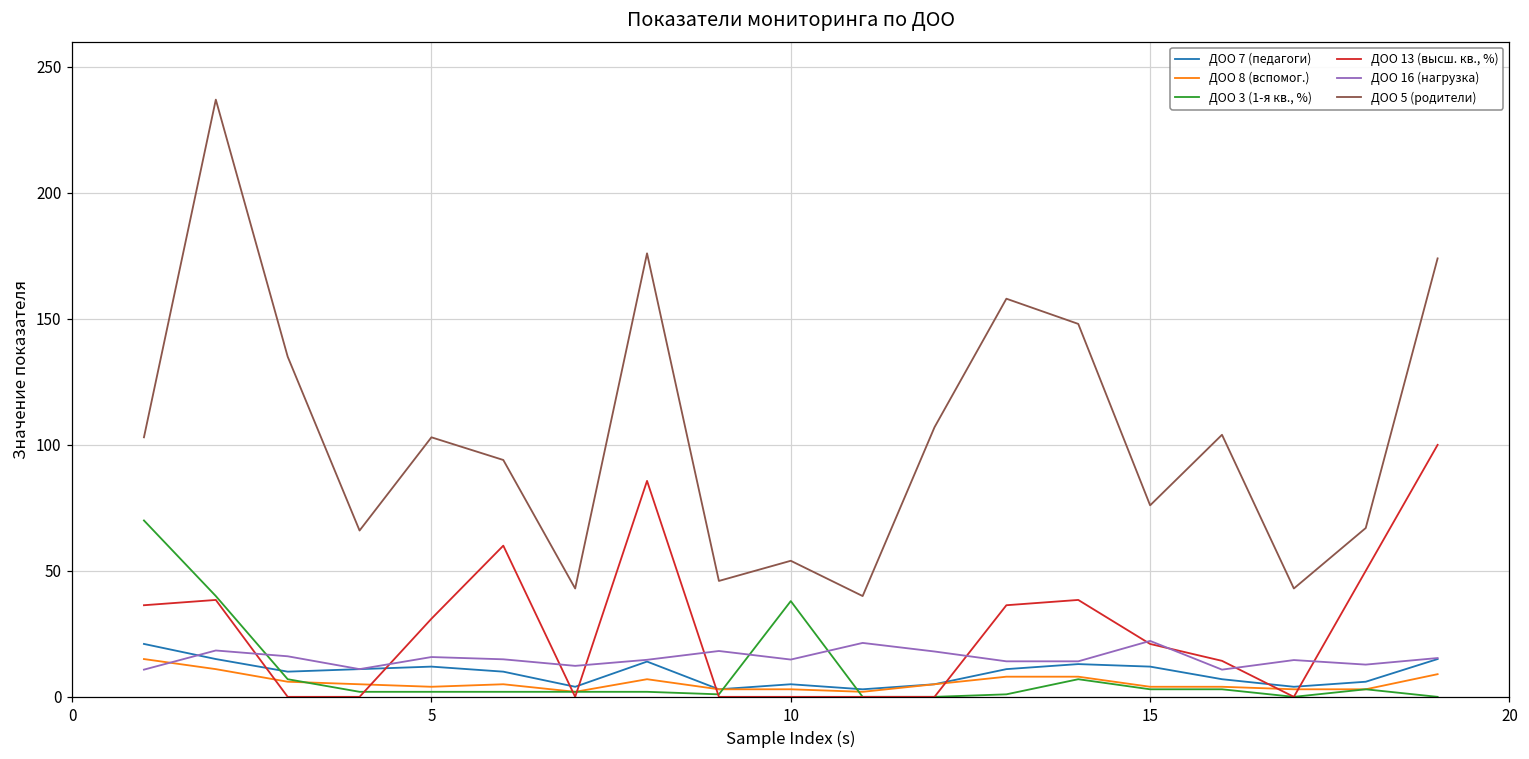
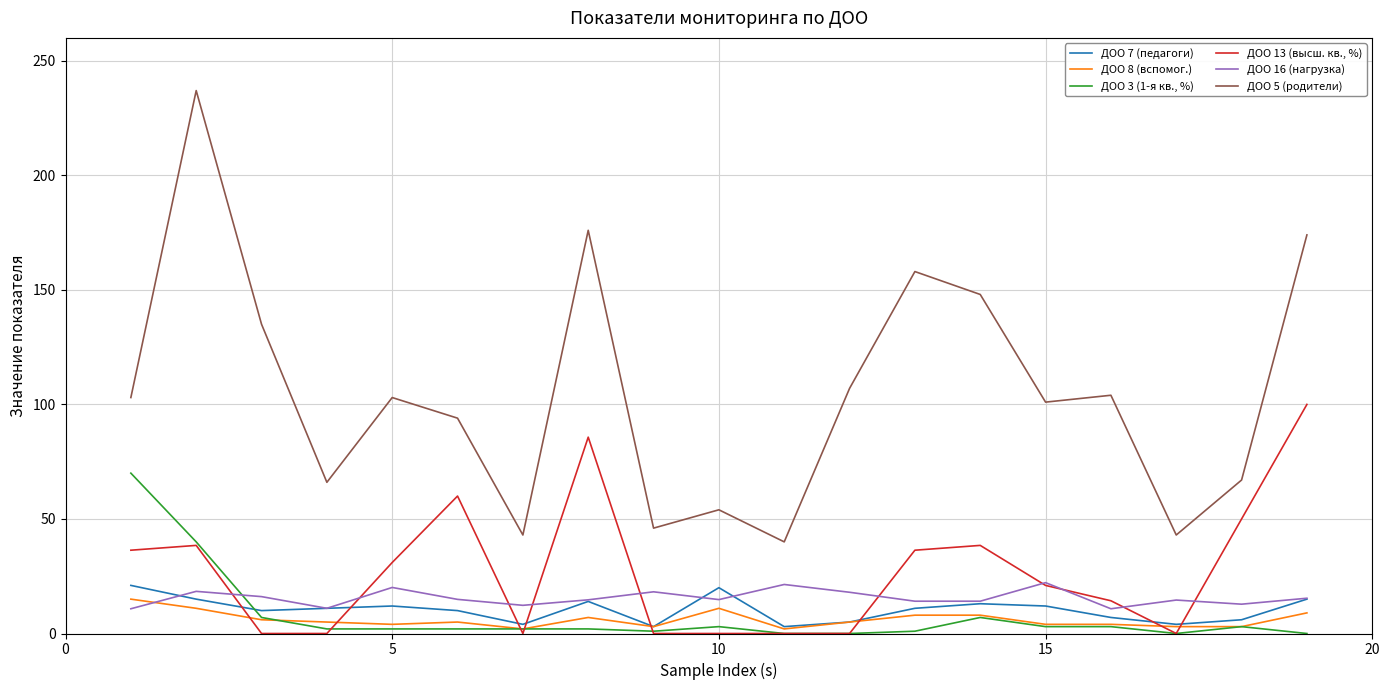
  {
    "ДОО 7 (педагоги)": {
      "5": 12,
-     "10": 5,
+     "10": 20,
      "15": 12
    },
    "ДОО 8 (вспомог.)": {
      "5": 4,
-     "10": 3
+     "10": 11
    },
    "ДОО 3 (1-я кв., %)": {
      "5": 2,
-     "10": 38
+     "10": 3
    },
    "ДОО 13 (высш. кв., %)": {
      "5": 31,
      "10": 0,
      "15": 21
    },
    "ДОО 16 (нагрузка)": {
-     "5": 16,
+     "5": 20,
      "10": 15,
      "15": 22
    },
    "ДОО 5 (родители)": {
      "5": 103,
      "10": 54,
-     "15": 76
+     "15": 101
    }
  }
